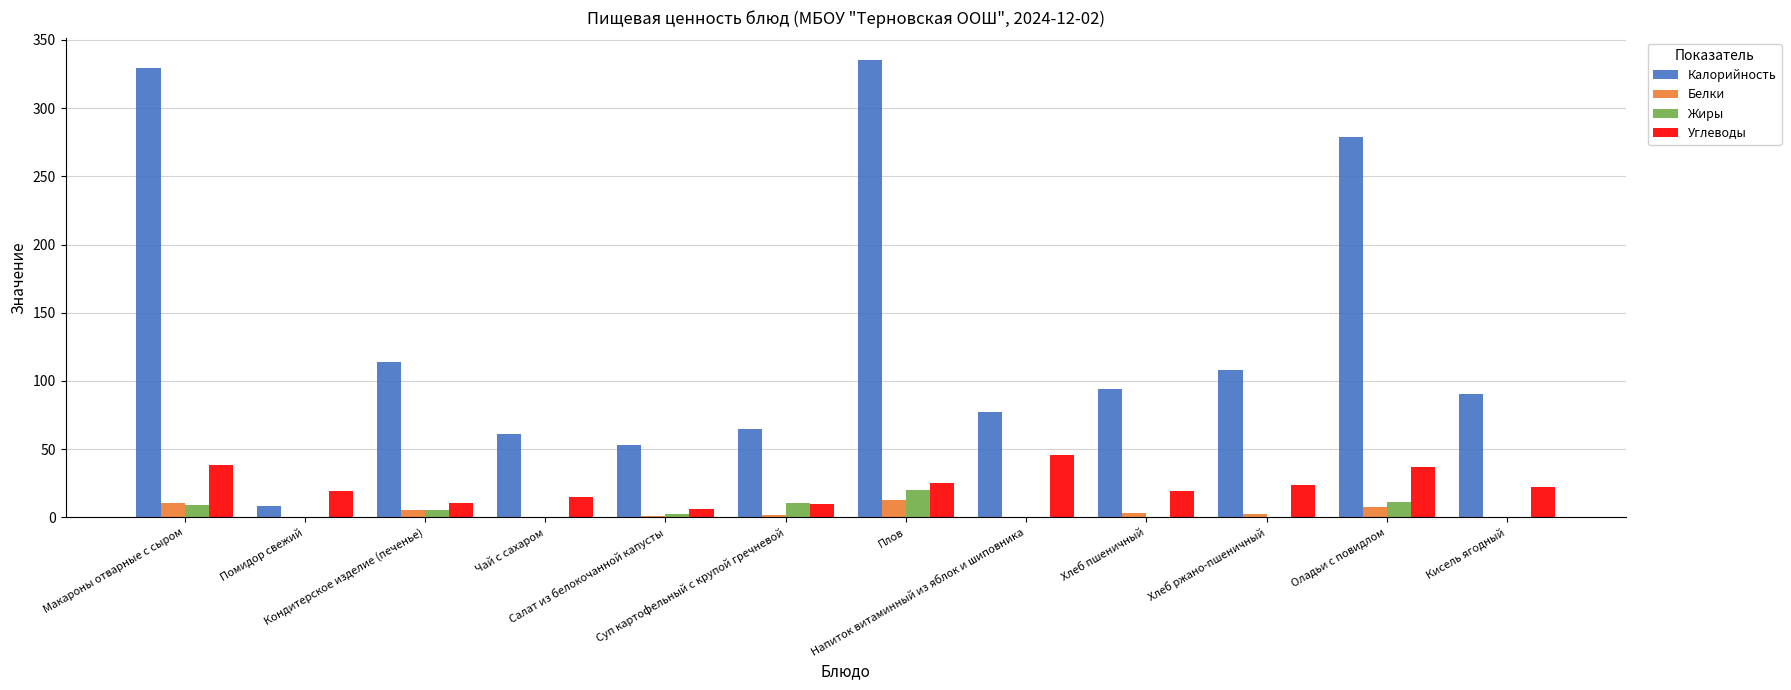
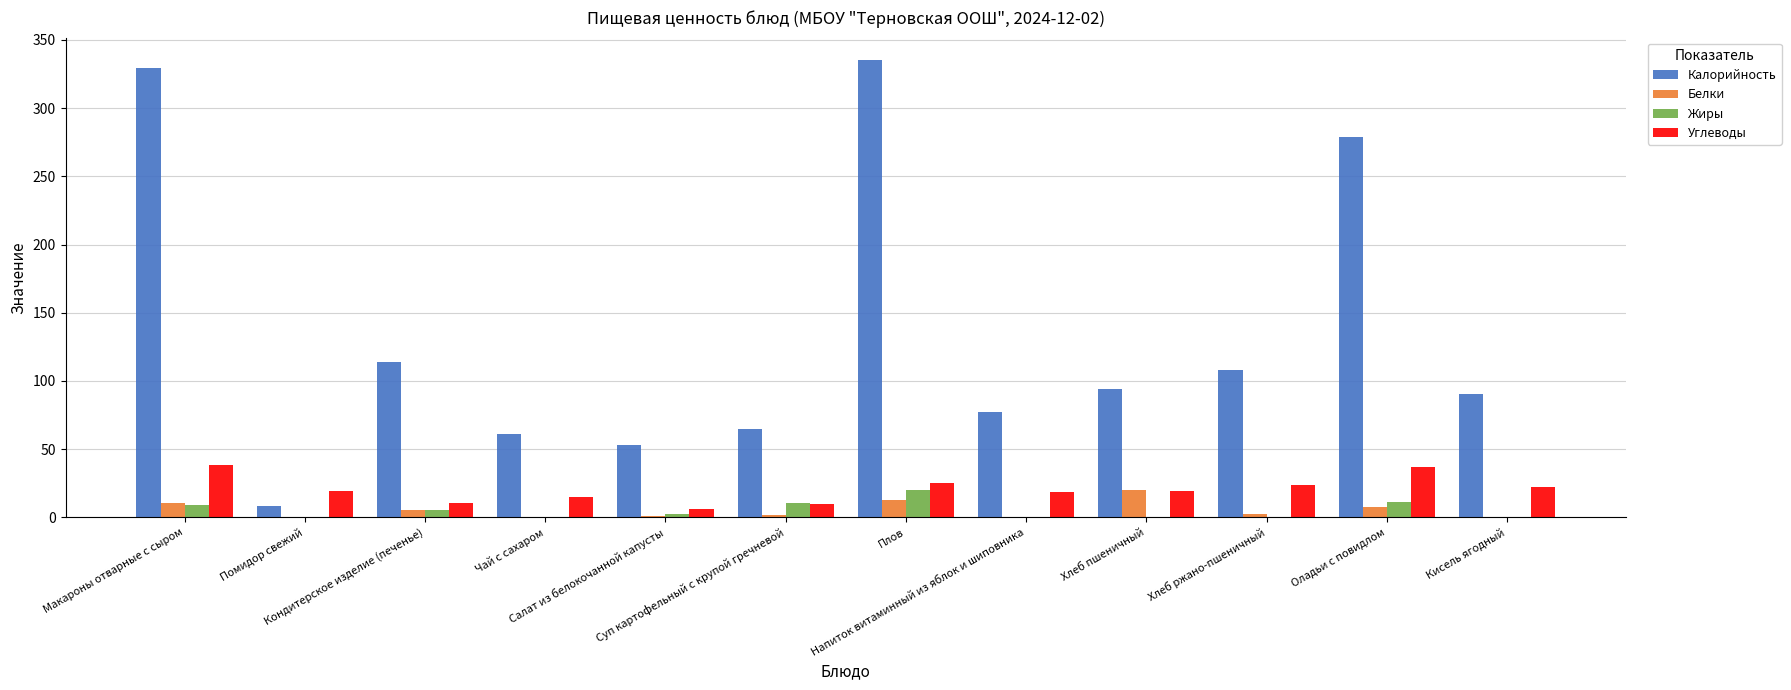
  {
    "Калорийность": {
      "Макароны отварные с сыром": 329,
      "Помидор свежий": 8,
      "Кондитерское изделие (печенье)": 114,
      "Чай с сахаром": 61,
      "Салат из белокочанной капусты": 53,
      "Суп картофельный с крупой гречневой": 65,
      "Плов": 335,
      "Напиток витаминный из яблок и шиповника": 78,
      "Хлеб пшеничный": 94,
      "Хлеб ржано-пшеничный": 108,
      "Оладьи с повидлом": 279,
      "Кисель ягодный": 91
    },
    "Белки": {
      "Макароны отварные с сыром": 11,
      "Кондитерское изделие (печенье)": 6,
      "Плов": 13,
-     "Хлеб пшеничный": 3,
+     "Хлеб пшеничный": 20,
      "Хлеб ржано-пшеничный": 2,
      "Оладьи с повидлом": 8
    },
    "Жиры": {
      "Макароны отварные с сыром": 9,
      "Кондитерское изделие (печенье)": 5,
      "Салат из белокочанной капусты": 3,
      "Суп картофельный с крупой гречневой": 10,
      "Плов": 20,
      "Оладьи с повидлом": 11
    },
    "Углеводы": {
      "Макароны отварные с сыром": 38,
      "Помидор свежий": 19,
      "Кондитерское изделие (печенье)": 11,
      "Чай с сахаром": 15,
      "Салат из белокочанной капусты": 6,
      "Суп картофельный с крупой гречневой": 10,
      "Плов": 26,
-     "Напиток витаминный из яблок и шиповника": 46,
+     "Напиток витаминный из яблок и шиповника": 19,
      "Хлеб пшеничный": 20,
      "Хлеб ржано-пшеничный": 24,
      "Оладьи с повидлом": 37,
      "Кисель ягодный": 22
    }
  }
